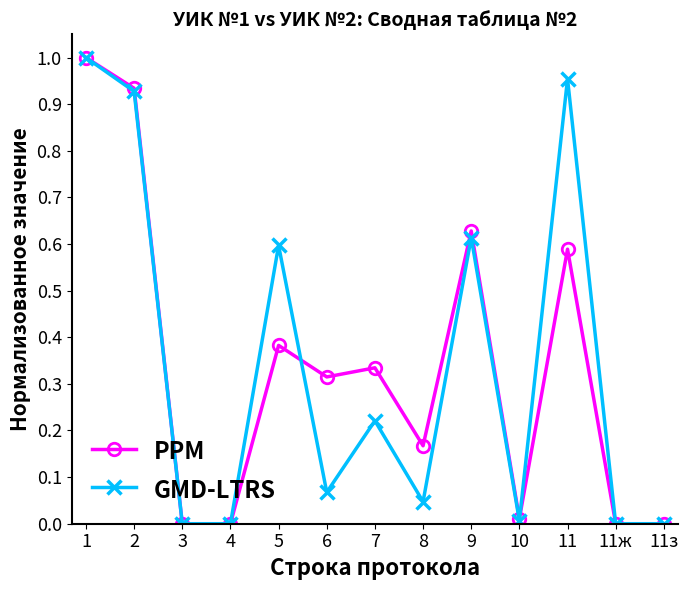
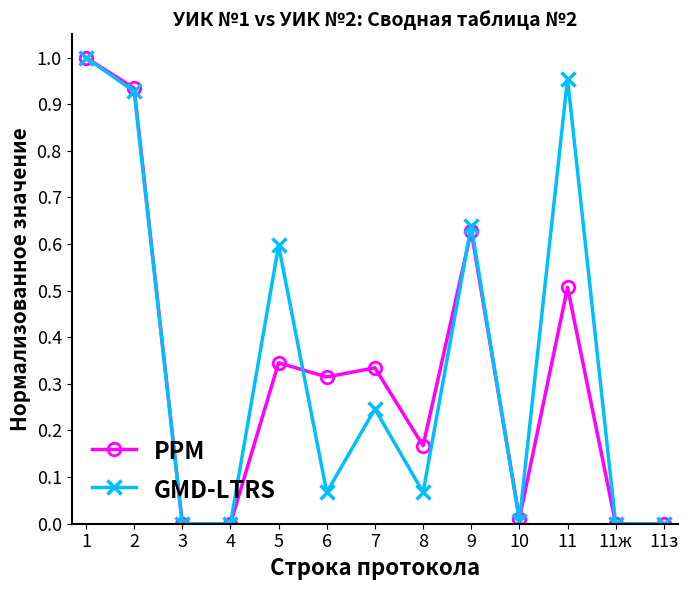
  {
    "PPM": {
      "2": 0.93,
-     "5": 0.38,
+     "5": 0.35,
      "6": 0.31,
      "7": 0.33,
      "8": 0.17,
      "9": 0.63,
-     "11": 0.59
+     "11": 0.51
    },
    "GMD-LTRS": {
      "2": 0.93,
      "5": 0.60,
      "6": 0.07,
-     "7": 0.22,
-     "8": 0.05,
-     "9": 0.61,
+     "7": 0.25,
+     "8": 0.07,
+     "9": 0.64,
      "11": 0.95
    }
  }
